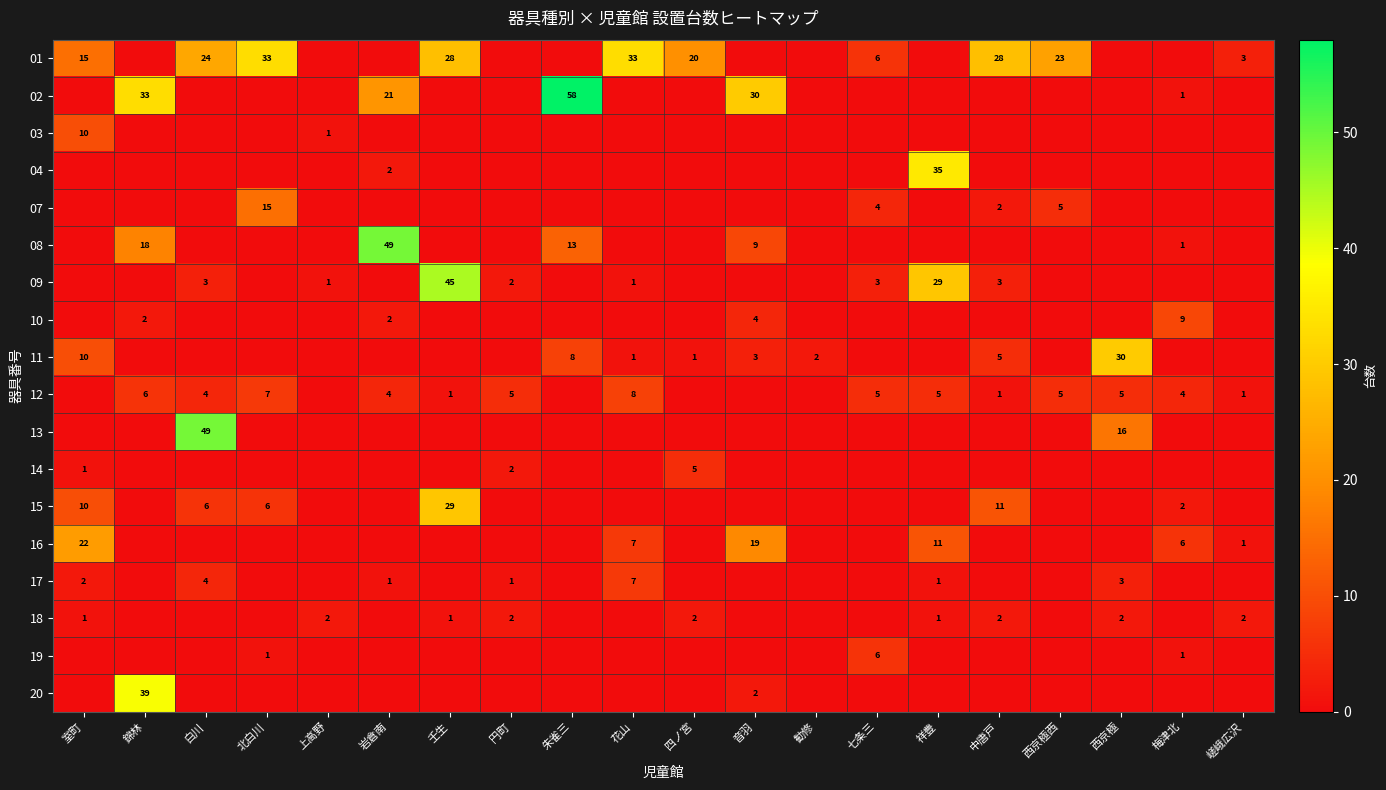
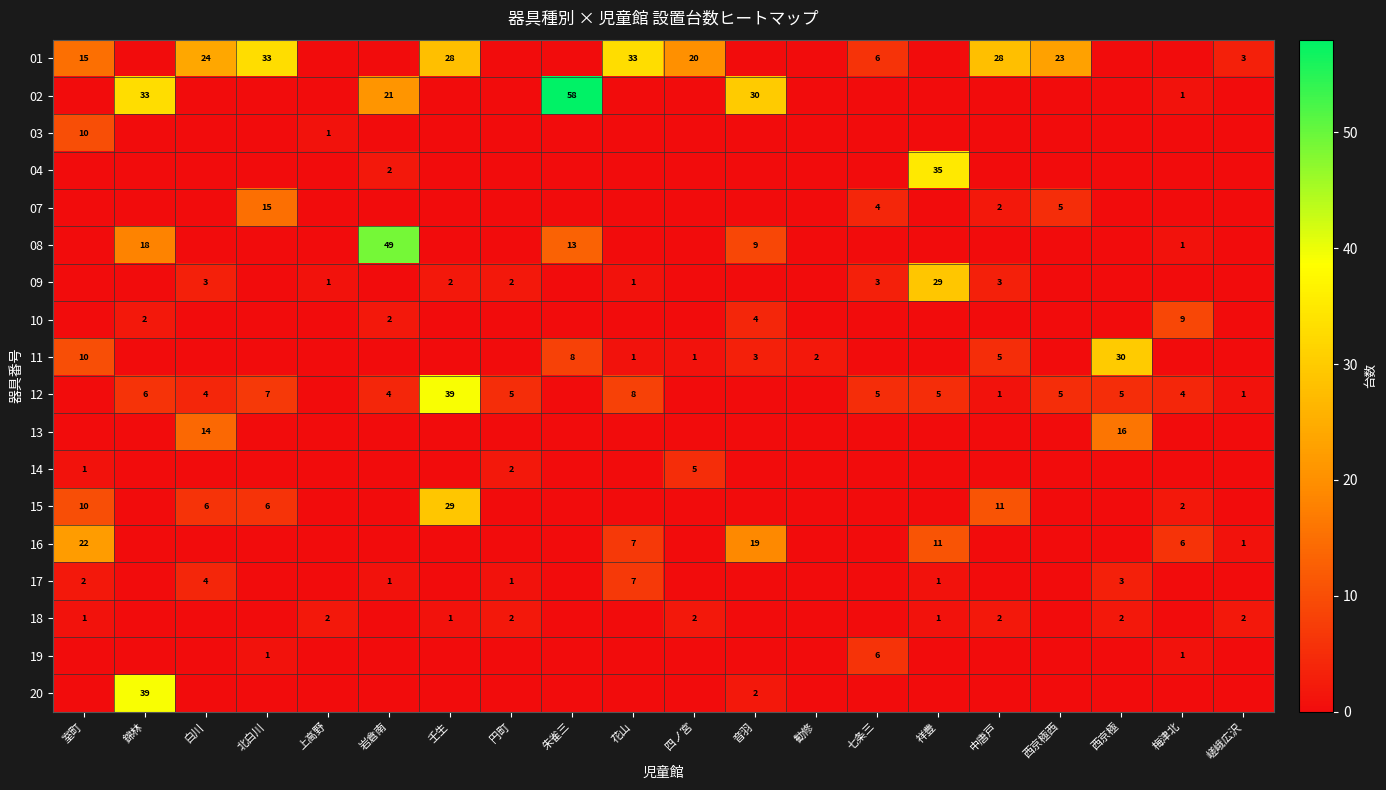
  {
    "01": {
      "室町": 15,
      "白川": 24,
      "北白川": 33,
      "壬生": 28,
      "花山": 33,
      "四ノ宮": 20,
      "七条三": 6,
      "中唐戸": 28,
      "西京極西": 23,
      "嵯峨広沢": 3
    },
    "02": {
      "錦林": 33,
      "岩倉南": 21,
      "朱雀三": 58,
      "音羽": 30,
      "梅津北": 1
    },
    "03": {
      "室町": 10,
      "上高野": 1
    },
    "04": {
      "岩倉南": 2,
      "祥豊": 35
    },
    "07": {
      "北白川": 15,
      "七条三": 4,
      "中唐戸": 2,
      "西京極西": 5
    },
    "08": {
      "錦林": 18,
      "岩倉南": 49,
      "朱雀三": 13,
      "音羽": 9,
      "梅津北": 1
    },
    "09": {
      "白川": 3,
      "上高野": 1,
-     "壬生": 45,
+     "壬生": 2,
      "円町": 2,
      "花山": 1,
      "七条三": 3,
      "祥豊": 29,
      "中唐戸": 3
    },
    "10": {
      "錦林": 2,
      "岩倉南": 2,
      "音羽": 4,
      "梅津北": 9
    },
    "11": {
      "室町": 10,
      "朱雀三": 8,
      "花山": 1,
      "四ノ宮": 1,
      "音羽": 3,
      "勧修": 2,
      "中唐戸": 5,
      "西京極": 30
    },
    "12": {
      "錦林": 6,
      "白川": 4,
      "北白川": 7,
      "岩倉南": 4,
-     "壬生": 1,
+     "壬生": 39,
      "円町": 5,
      "花山": 8,
      "七条三": 5,
      "祥豊": 5,
      "中唐戸": 1,
      "西京極西": 5,
      "西京極": 5,
      "梅津北": 4,
      "嵯峨広沢": 1
    },
    "13": {
-     "白川": 49,
+     "白川": 14,
      "西京極": 16
    },
    "14": {
      "室町": 1,
      "円町": 2,
      "四ノ宮": 5
    },
    "15": {
      "室町": 10,
      "白川": 6,
      "北白川": 6,
      "壬生": 29,
      "中唐戸": 11,
      "梅津北": 2
    },
    "16": {
      "室町": 22,
      "花山": 7,
      "音羽": 19,
      "祥豊": 11,
      "梅津北": 6,
      "嵯峨広沢": 1
    },
    "17": {
      "室町": 2,
      "白川": 4,
      "岩倉南": 1,
      "円町": 1,
      "花山": 7,
      "祥豊": 1,
      "西京極": 3
    },
    "18": {
      "室町": 1,
      "上高野": 2,
      "壬生": 1,
      "円町": 2,
      "四ノ宮": 2,
      "祥豊": 1,
      "中唐戸": 2,
      "西京極": 2,
      "嵯峨広沢": 2
    },
    "19": {
      "北白川": 1,
      "七条三": 6,
      "梅津北": 1
    },
    "20": {
      "錦林": 39,
      "音羽": 2
    }
  }
